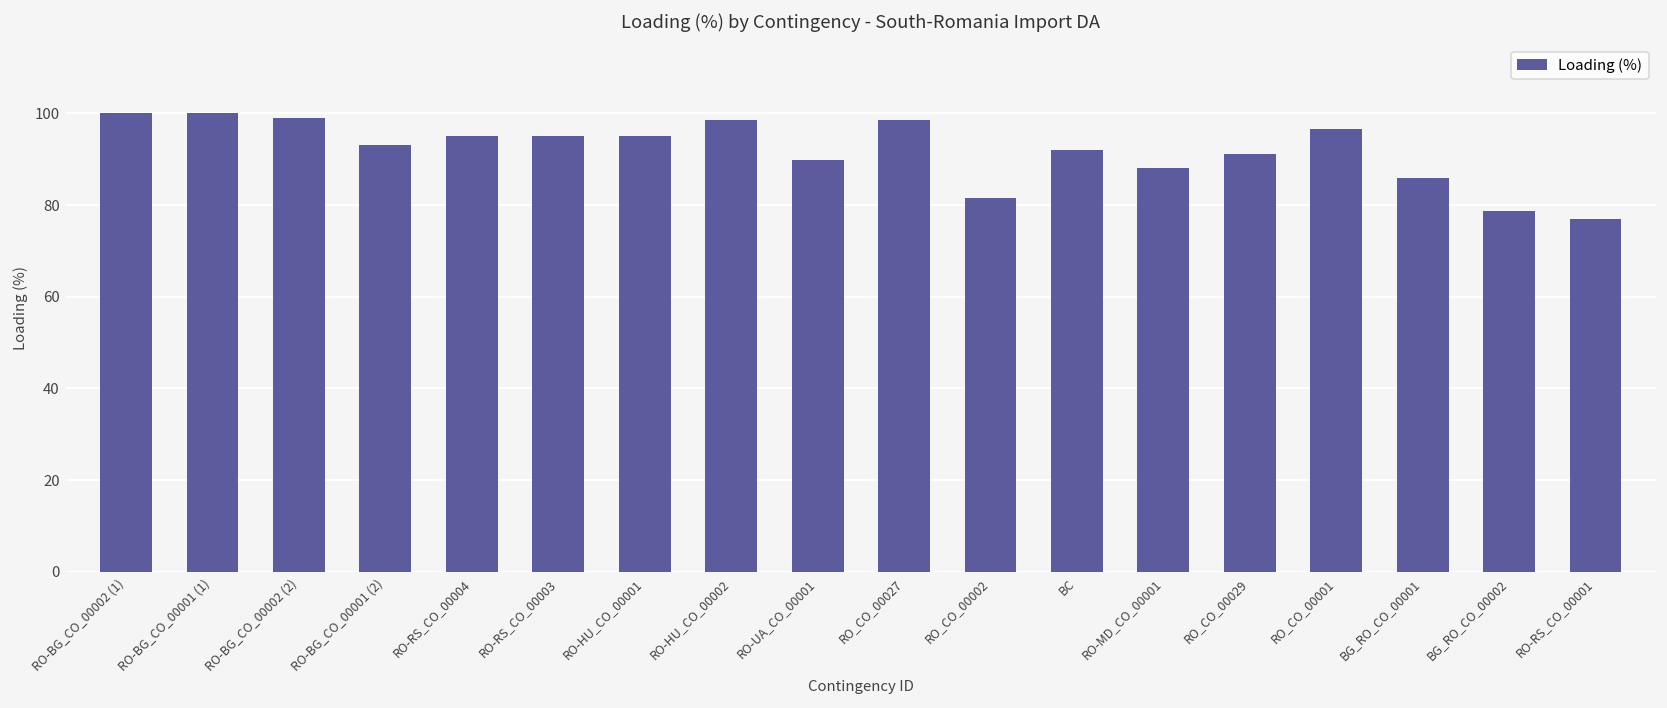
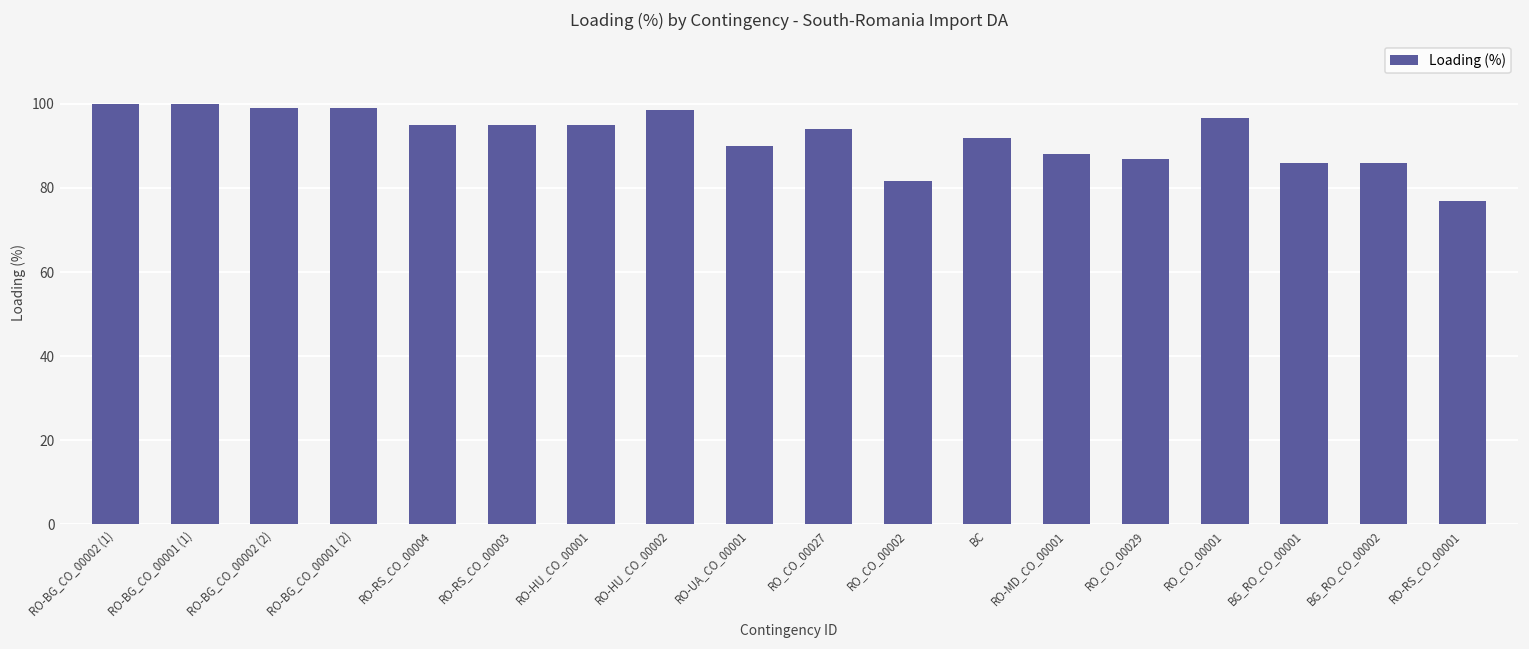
  {
    "RO-BG_CO_00002 (1)": 100,
    "RO-BG_CO_00001 (1)": 100,
    "RO-BG_CO_00002 (2)": 99,
-   "RO-BG_CO_00001 (2)": 93,
+   "RO-BG_CO_00001 (2)": 99,
    "RO-RS_CO_00004": 95,
    "RO-RS_CO_00003": 95,
    "RO-HU_CO_00001": 95,
    "RO-HU_CO_00002": 99,
    "RO-UA_CO_00001": 90,
-   "RO_CO_00027": 99,
+   "RO_CO_00027": 94,
    "RO_CO_00002": 82,
    "BC": 92,
    "RO-MD_CO_00001": 88,
-   "RO_CO_00029": 91,
+   "RO_CO_00029": 87,
    "RO_CO_00001": 97,
    "BG_RO_CO_00001": 86,
-   "BG_RO_CO_00002": 79,
+   "BG_RO_CO_00002": 86,
    "RO-RS_CO_00001": 77
  }
